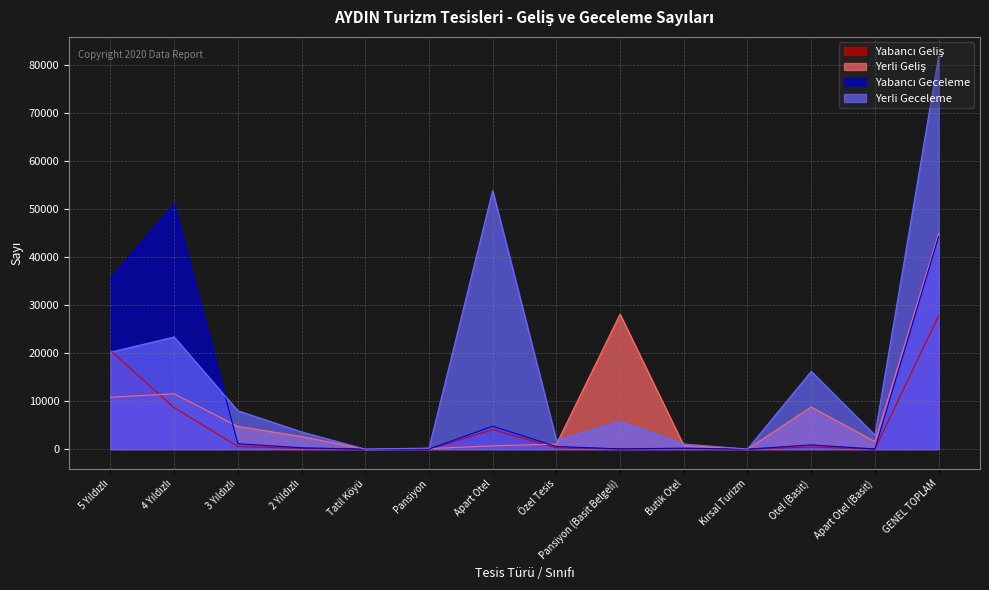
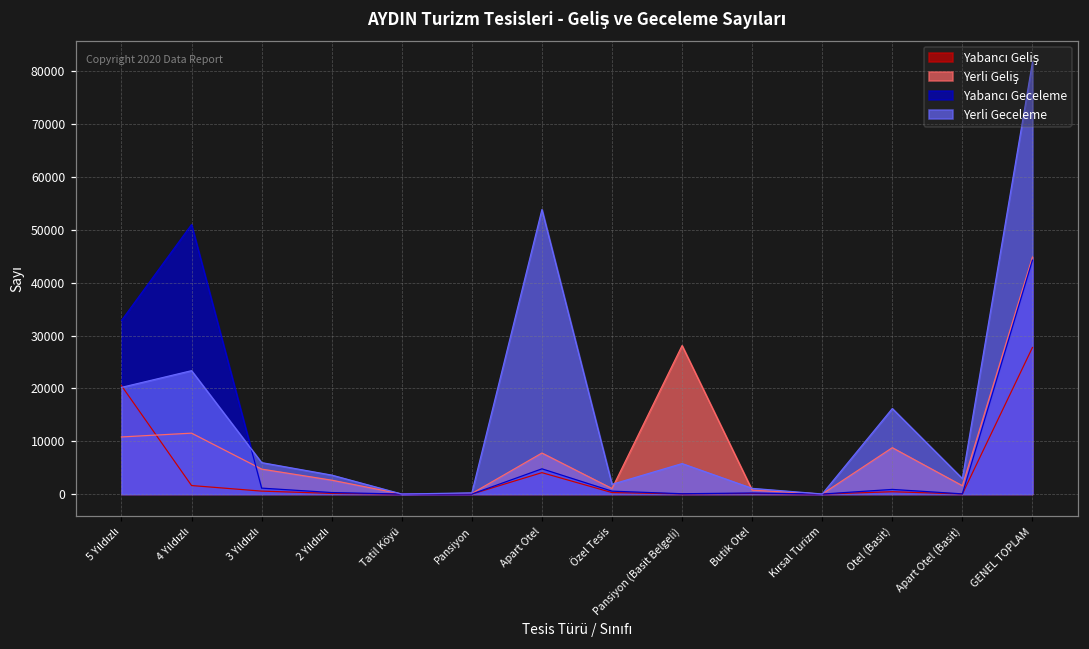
  {
    "Yabancı Geliş": {
-     "4 Yıldızlı": 9000,
+     "4 Yıldızlı": 2000,
      "3 Yıldızlı": 1000,
      "Apart Otel": 4000,
      "GENEL TOPLAM": 28000
    },
    "Yerli Geliş": {
      "5 Yıldızlı": 11000,
      "4 Yıldızlı": 12000,
      "3 Yıldızlı": 5000,
      "2 Yıldızlı": 3000,
-     "Apart Otel": 1000,
+     "Apart Otel": 8000,
      "Pansiyon (Basit Belgeli)": 28000,
      "Otel (Basit)": 9000,
      "Apart Otel (Basit)": 2000,
      "GENEL TOPLAM": 45000
    },
    "Yabancı Geceleme": {
-     "5 Yıldızlı": 36000,
+     "5 Yıldızlı": 33000,
      "4 Yıldızlı": 51000,
      "3 Yıldızlı": 1000,
      "Apart Otel": 5000,
      "GENEL TOPLAM": 44000
    },
    "Yerli Geceleme": {
      "4 Yıldızlı": 23000,
-     "3 Yıldızlı": 8000,
+     "3 Yıldızlı": 6000,
      "2 Yıldızlı": 4000,
      "Apart Otel": 54000,
      "Özel Tesis": 2000,
      "Pansiyon (Basit Belgeli)": 6000,
      "Otel (Basit)": 16000,
      "Apart Otel (Basit)": 3000
    }
  }
